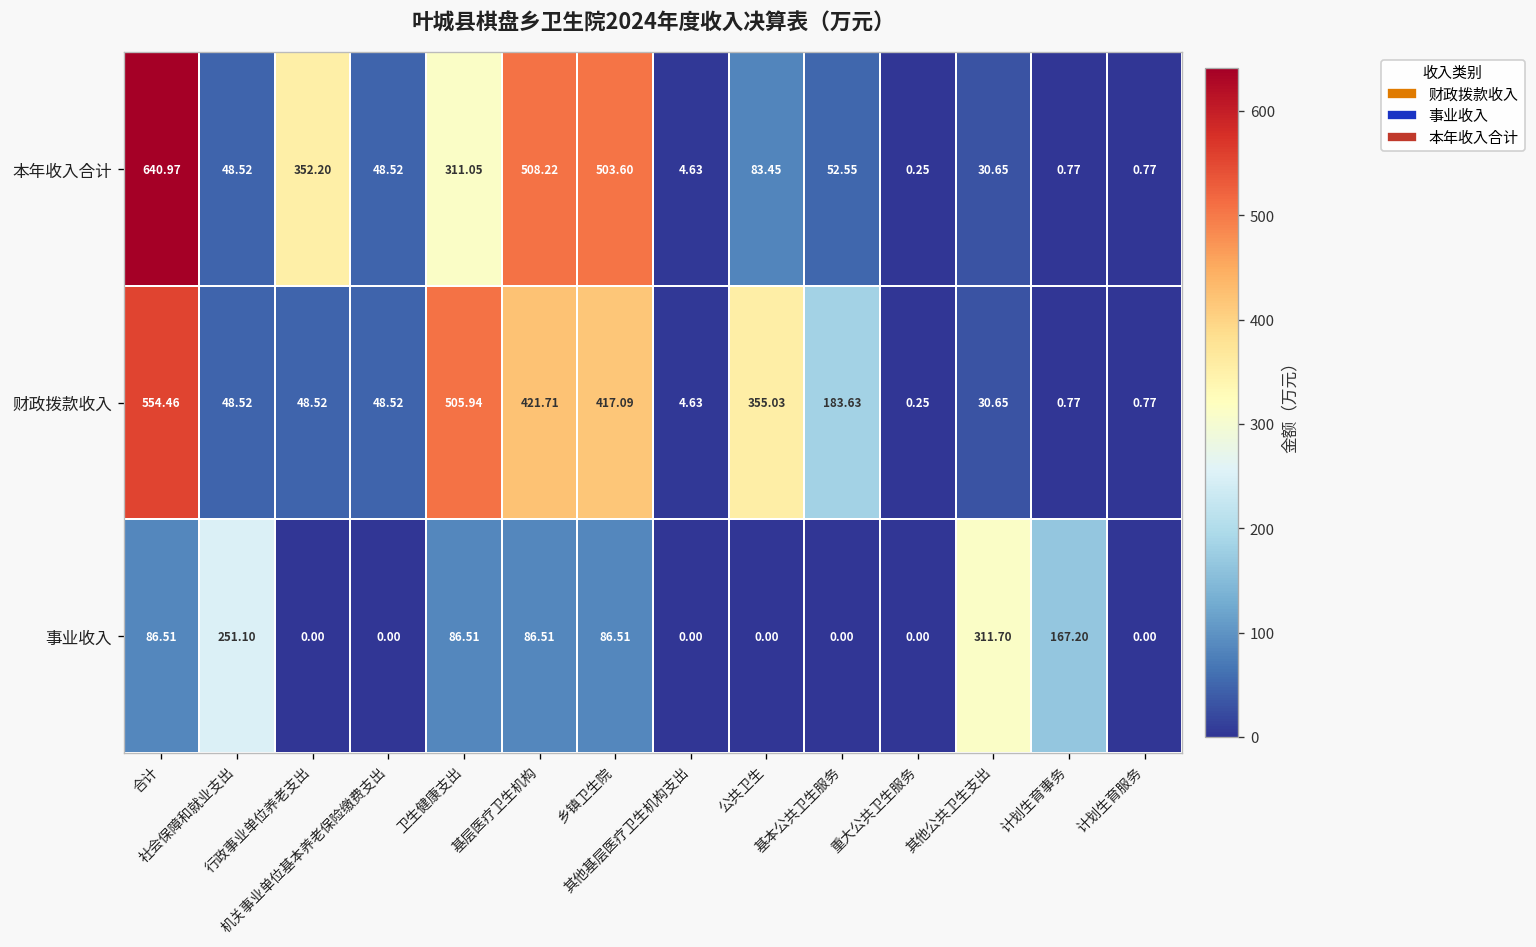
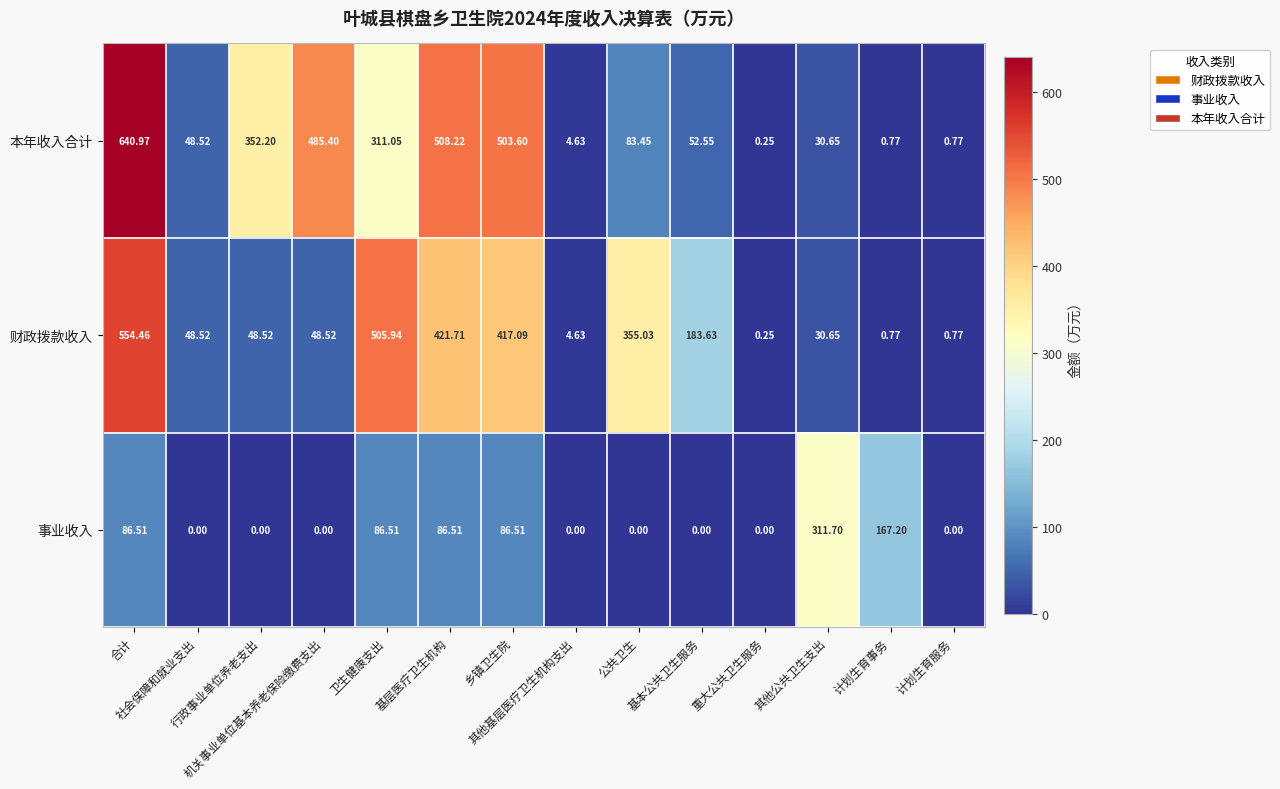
  {
    "本年收入合计": {
      "合计": 640.97,
      "社会保障和就业支出": 48.52,
      "行政事业单位养老支出": 352.20,
-     "机关事业单位基本养老保险缴费支出": 48.52,
+     "机关事业单位基本养老保险缴费支出": 485.40,
      "卫生健康支出": 311.05,
      "基层医疗卫生机构": 508.22,
      "乡镇卫生院": 503.60,
      "其他基层医疗卫生机构支出": 4.63,
      "公共卫生": 83.45,
      "基本公共卫生服务": 52.55,
      "重大公共卫生服务": 0.25,
      "其他公共卫生支出": 30.65,
      "计划生育事务": 0.77,
      "计划生育服务": 0.77
    },
    "财政拨款收入": {
      "合计": 554.46,
      "社会保障和就业支出": 48.52,
      "行政事业单位养老支出": 48.52,
      "机关事业单位基本养老保险缴费支出": 48.52,
      "卫生健康支出": 505.94,
      "基层医疗卫生机构": 421.71,
      "乡镇卫生院": 417.09,
      "其他基层医疗卫生机构支出": 4.63,
      "公共卫生": 355.03,
      "基本公共卫生服务": 183.63,
      "重大公共卫生服务": 0.25,
      "其他公共卫生支出": 30.65,
      "计划生育事务": 0.77,
      "计划生育服务": 0.77
    },
    "事业收入": {
      "合计": 86.51,
-     "社会保障和就业支出": 251.10,
+     "社会保障和就业支出": 0.00,
      "行政事业单位养老支出": 0.00,
      "机关事业单位基本养老保险缴费支出": 0.00,
      "卫生健康支出": 86.51,
      "基层医疗卫生机构": 86.51,
      "乡镇卫生院": 86.51,
      "其他基层医疗卫生机构支出": 0.00,
      "公共卫生": 0.00,
      "基本公共卫生服务": 0.00,
      "重大公共卫生服务": 0.00,
      "其他公共卫生支出": 311.70,
      "计划生育事务": 167.20,
      "计划生育服务": 0.00
    }
  }
